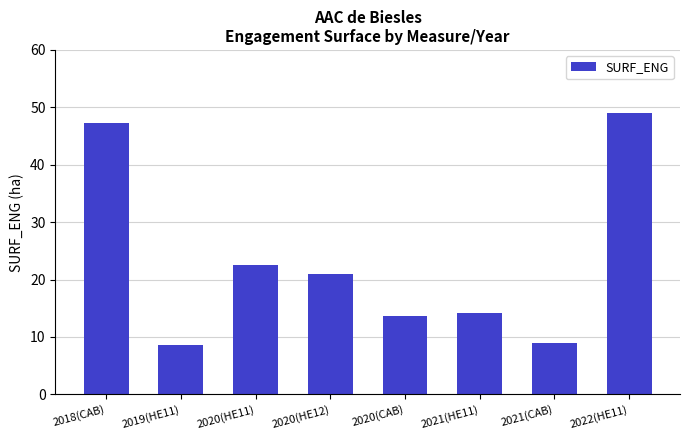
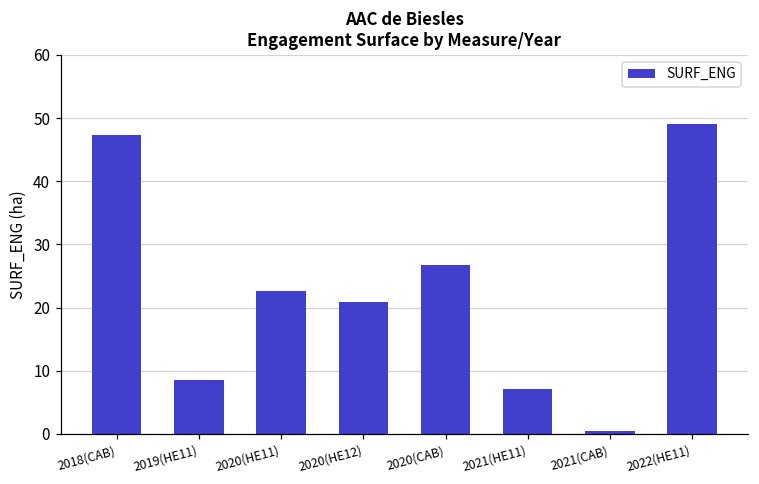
  {
    "2018(CAB)": 47,
    "2019(HE11)": 9,
    "2020(HE11)": 23,
    "2020(HE12)": 21,
-   "2020(CAB)": 14,
-   "2021(HE11)": 14,
-   "2021(CAB)": 9,
+   "2020(CAB)": 27,
+   "2021(HE11)": 7,
+   "2021(CAB)": 0,
    "2022(HE11)": 49
  }
